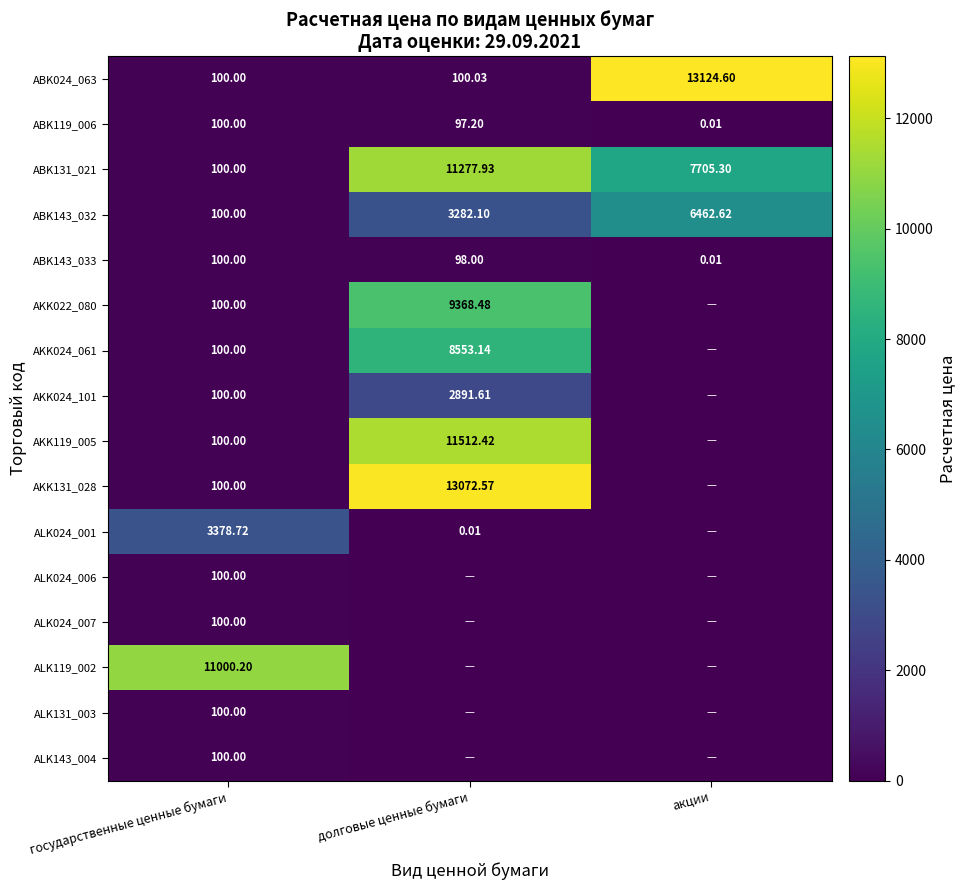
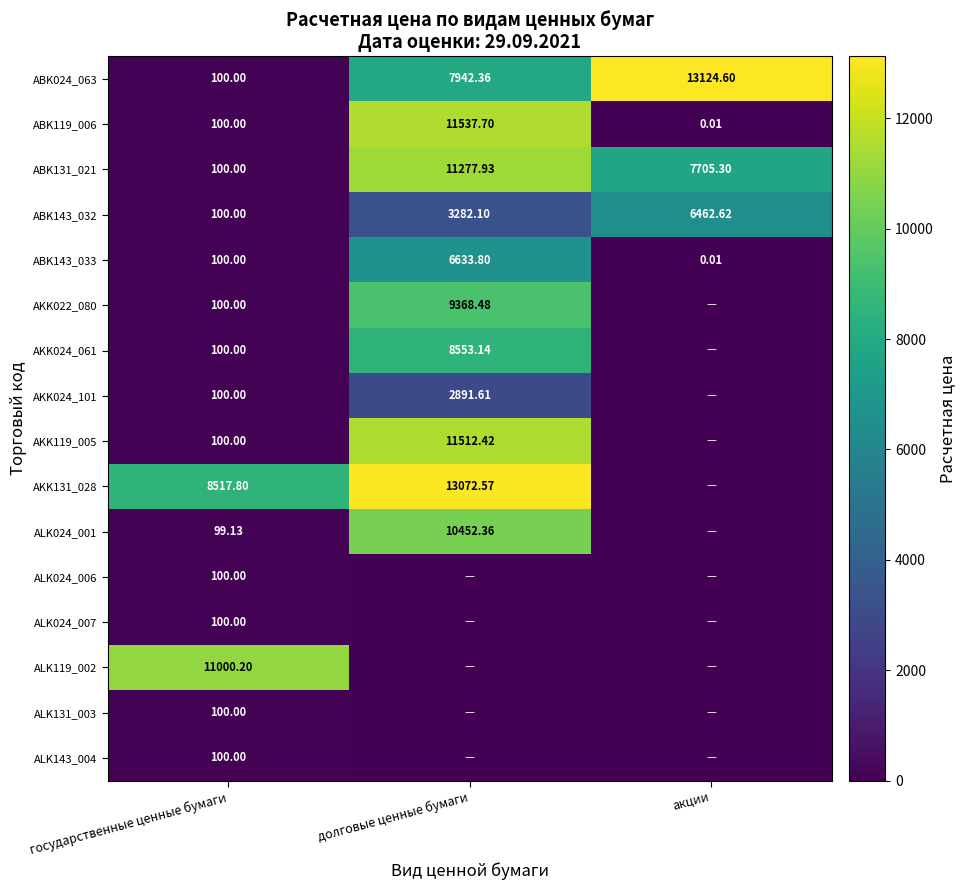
  {
    "ABK024_063": {
      "государственные ценные бумаги": 100.00,
-     "долговые ценные бумаги": 100.03,
+     "долговые ценные бумаги": 7942.36,
      "акции": 13124.60
    },
    "ABK119_006": {
      "государственные ценные бумаги": 100.00,
-     "долговые ценные бумаги": 97.20,
+     "долговые ценные бумаги": 11537.70,
      "акции": 0.01
    },
    "ABK131_021": {
      "государственные ценные бумаги": 100.00,
      "долговые ценные бумаги": 11277.93,
      "акции": 7705.30
    },
    "ABK143_032": {
      "государственные ценные бумаги": 100.00,
      "долговые ценные бумаги": 3282.10,
      "акции": 6462.62
    },
    "ABK143_033": {
      "государственные ценные бумаги": 100.00,
-     "долговые ценные бумаги": 98.00,
+     "долговые ценные бумаги": 6633.80,
      "акции": 0.01
    },
    "AKK022_080": {
      "государственные ценные бумаги": 100.00,
      "долговые ценные бумаги": 9368.48
    },
    "AKK024_061": {
      "государственные ценные бумаги": 100.00,
      "долговые ценные бумаги": 8553.14
    },
    "AKK024_101": {
      "государственные ценные бумаги": 100.00,
      "долговые ценные бумаги": 2891.61
    },
    "AKK119_005": {
      "государственные ценные бумаги": 100.00,
      "долговые ценные бумаги": 11512.42
    },
    "AKK131_028": {
-     "государственные ценные бумаги": 100.00,
+     "государственные ценные бумаги": 8517.80,
      "долговые ценные бумаги": 13072.57
    },
    "ALK024_001": {
-     "государственные ценные бумаги": 3378.72,
-     "долговые ценные бумаги": 0.01
+     "государственные ценные бумаги": 99.13,
+     "долговые ценные бумаги": 10452.36
    },
    "ALK024_006": {
      "государственные ценные бумаги": 100.00
    },
    "ALK024_007": {
      "государственные ценные бумаги": 100.00
    },
    "ALK119_002": {
      "государственные ценные бумаги": 11000.20
    },
    "ALK131_003": {
      "государственные ценные бумаги": 100.00
    },
    "ALK143_004": {
      "государственные ценные бумаги": 100.00
    }
  }
